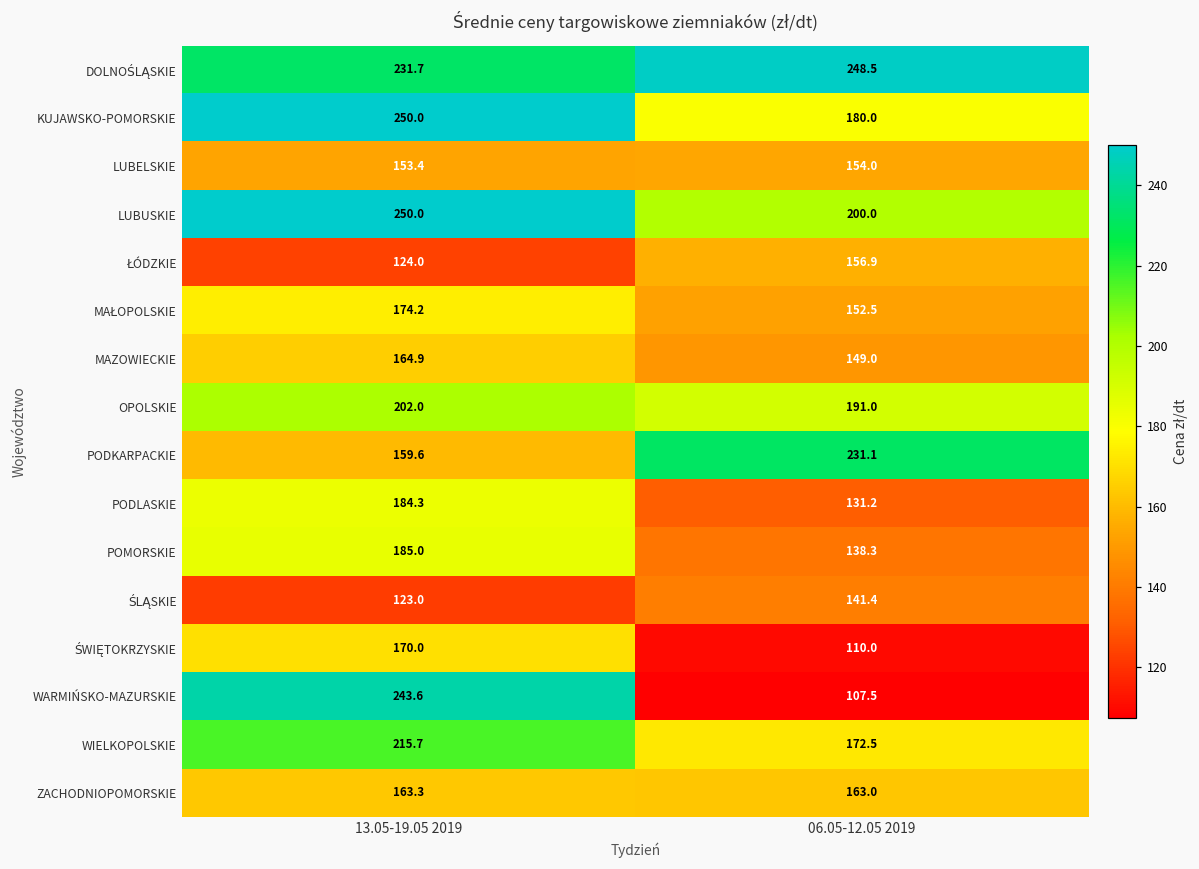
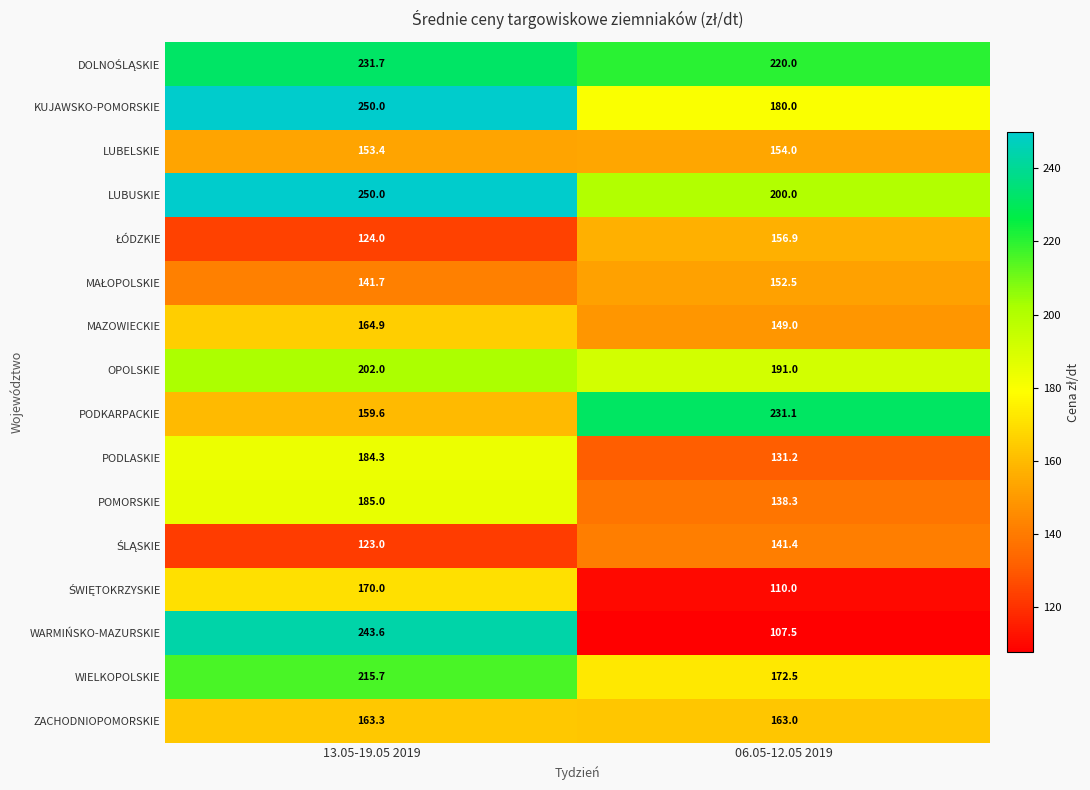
  {
    "DOLNOŚLĄSKIE": {
      "13.05-19.05 2019": 231.7,
-     "06.05-12.05 2019": 248.5
+     "06.05-12.05 2019": 220.0
    },
    "KUJAWSKO-POMORSKIE": {
      "13.05-19.05 2019": 250.0,
      "06.05-12.05 2019": 180.0
    },
    "LUBELSKIE": {
      "13.05-19.05 2019": 153.4,
      "06.05-12.05 2019": 154.0
    },
    "LUBUSKIE": {
      "13.05-19.05 2019": 250.0,
      "06.05-12.05 2019": 200.0
    },
    "ŁÓDZKIE": {
      "13.05-19.05 2019": 124.0,
      "06.05-12.05 2019": 156.9
    },
    "MAŁOPOLSKIE": {
-     "13.05-19.05 2019": 174.2,
+     "13.05-19.05 2019": 141.7,
      "06.05-12.05 2019": 152.5
    },
    "MAZOWIECKIE": {
      "13.05-19.05 2019": 164.9,
      "06.05-12.05 2019": 149.0
    },
    "OPOLSKIE": {
      "13.05-19.05 2019": 202.0,
      "06.05-12.05 2019": 191.0
    },
    "PODKARPACKIE": {
      "13.05-19.05 2019": 159.6,
      "06.05-12.05 2019": 231.1
    },
    "PODLASKIE": {
      "13.05-19.05 2019": 184.3,
      "06.05-12.05 2019": 131.2
    },
    "POMORSKIE": {
      "13.05-19.05 2019": 185.0,
      "06.05-12.05 2019": 138.3
    },
    "ŚLĄSKIE": {
      "13.05-19.05 2019": 123.0,
      "06.05-12.05 2019": 141.4
    },
    "ŚWIĘTOKRZYSKIE": {
      "13.05-19.05 2019": 170.0,
      "06.05-12.05 2019": 110.0
    },
    "WARMIŃSKO-MAZURSKIE": {
      "13.05-19.05 2019": 243.6,
      "06.05-12.05 2019": 107.5
    },
    "WIELKOPOLSKIE": {
      "13.05-19.05 2019": 215.7,
      "06.05-12.05 2019": 172.5
    },
    "ZACHODNIOPOMORSKIE": {
      "13.05-19.05 2019": 163.3,
      "06.05-12.05 2019": 163.0
    }
  }
